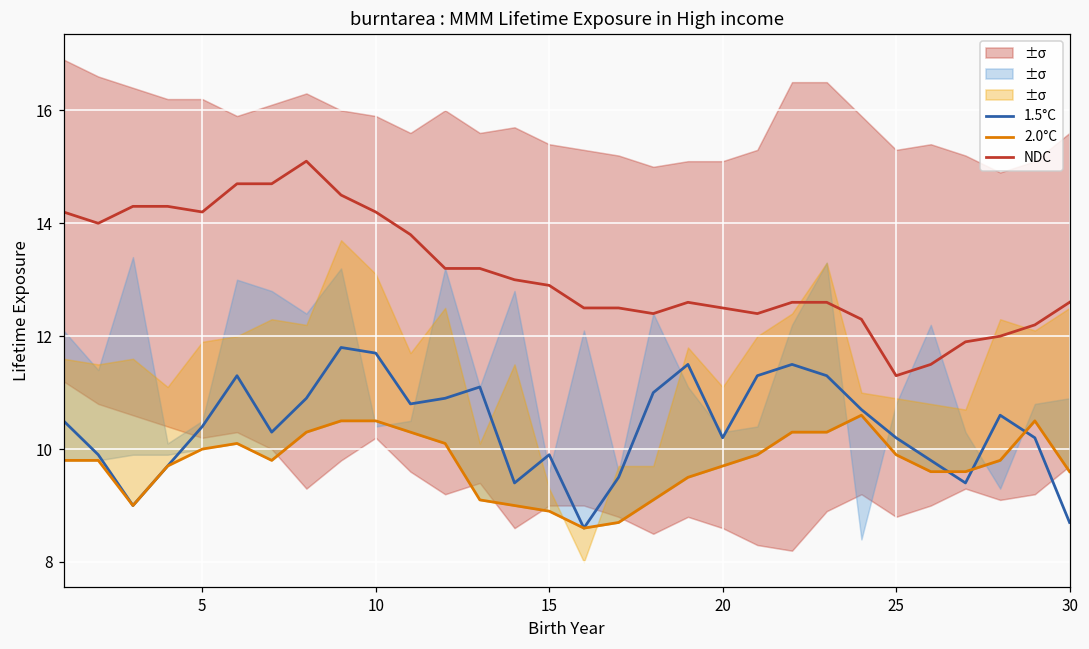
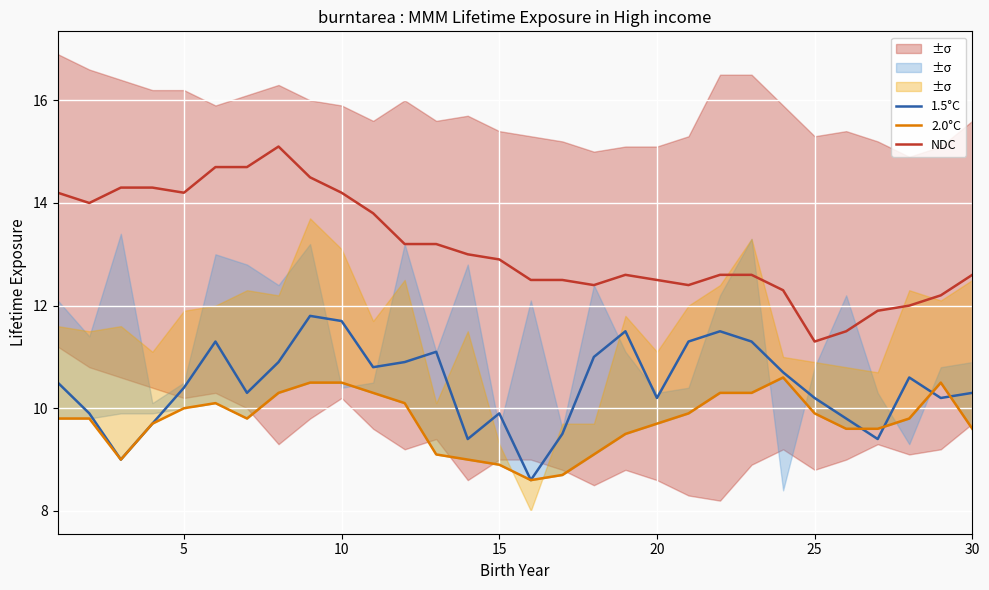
  {
    "1.5°C": {
      "5": 10.4,
      "10": 11.7,
      "15": 9.9,
      "20": 10.2,
      "25": 10.2,
-     "30": 8.7
+     "30": 10.3
    }
  }
